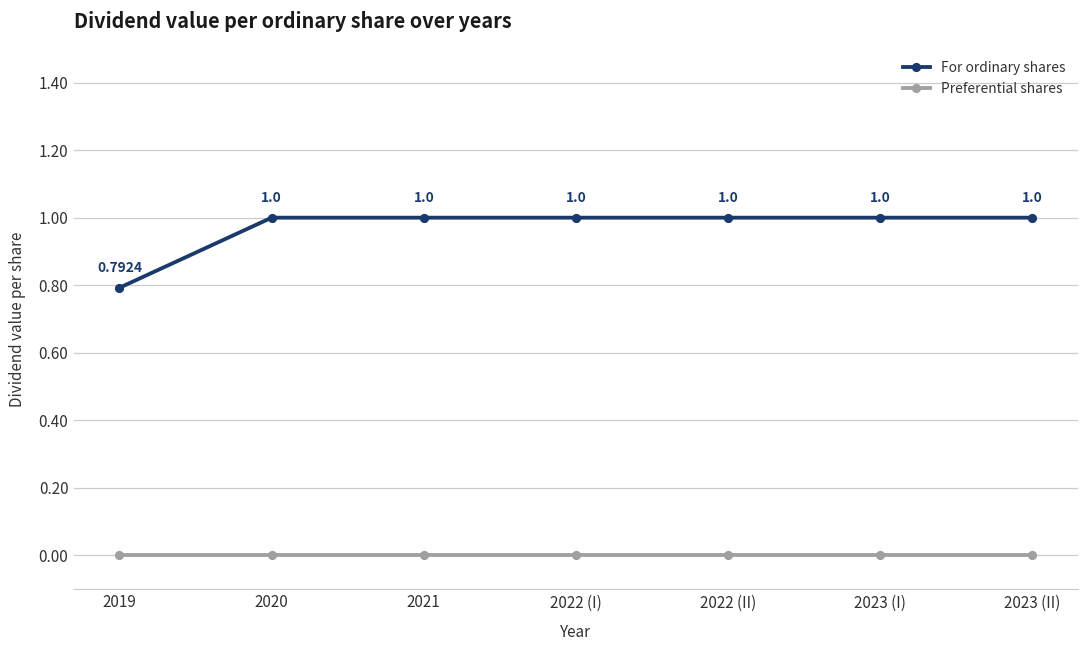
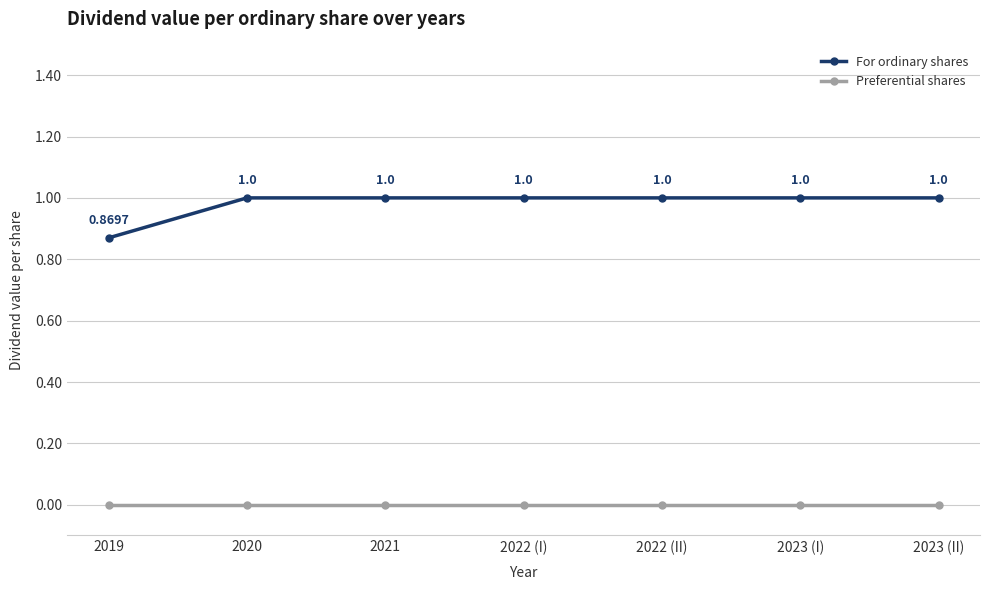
  {
    "For ordinary shares": {
-     "2019": 0.7924,
+     "2019": 0.8697,
      "2020": 1.0,
      "2021": 1.0,
      "2022 (I)": 1.0,
      "2022 (II)": 1.0,
      "2023 (I)": 1.0,
      "2023 (II)": 1.0
    },
    "Preferential shares": {
      "2019": 0.00,
      "2020": 0.00,
      "2021": 0.00,
      "2022 (I)": 0.00,
      "2022 (II)": 0.00,
      "2023 (I)": 0.00,
      "2023 (II)": 0.00
    }
  }
